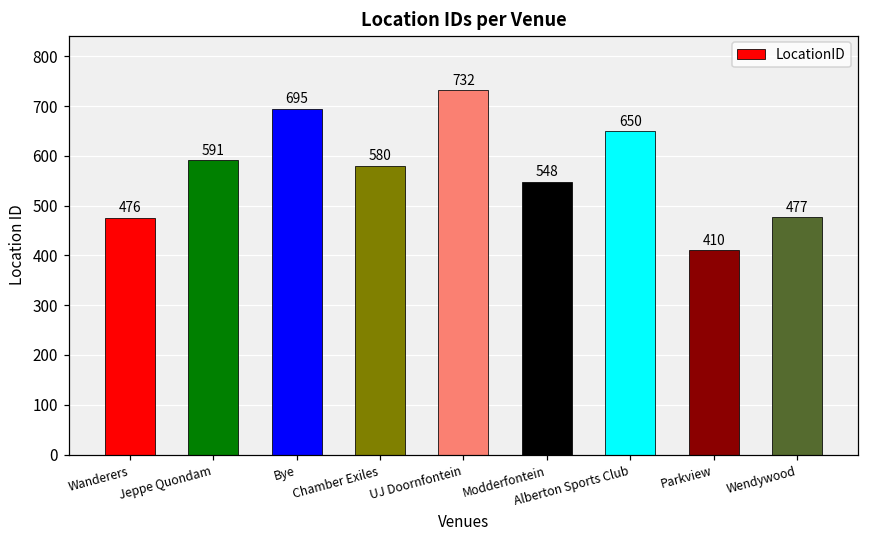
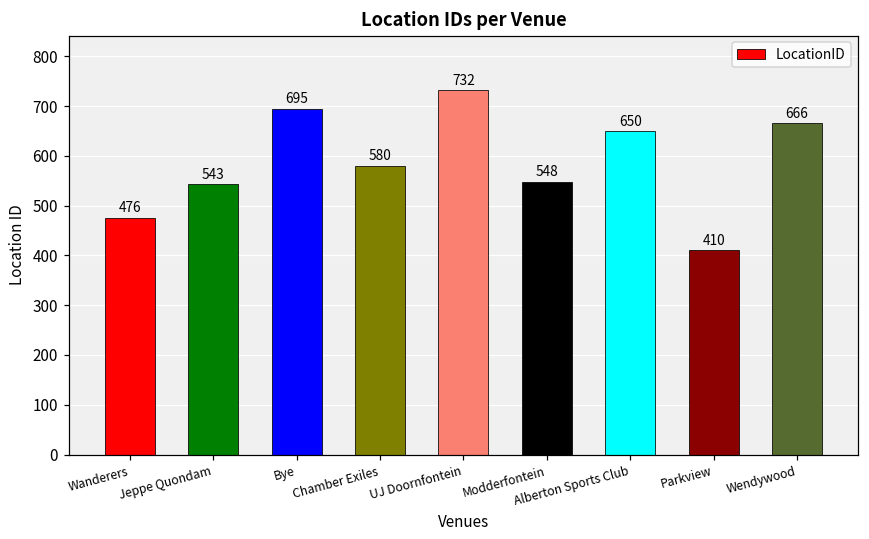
  {
    "Wanderers": 476,
-   "Jeppe Quondam": 591,
+   "Jeppe Quondam": 543,
    "Bye": 695,
    "Chamber Exiles": 580,
    "UJ Doornfontein": 732,
    "Modderfontein": 548,
    "Alberton Sports Club": 650,
    "Parkview": 410,
-   "Wendywood": 477
+   "Wendywood": 666
  }
